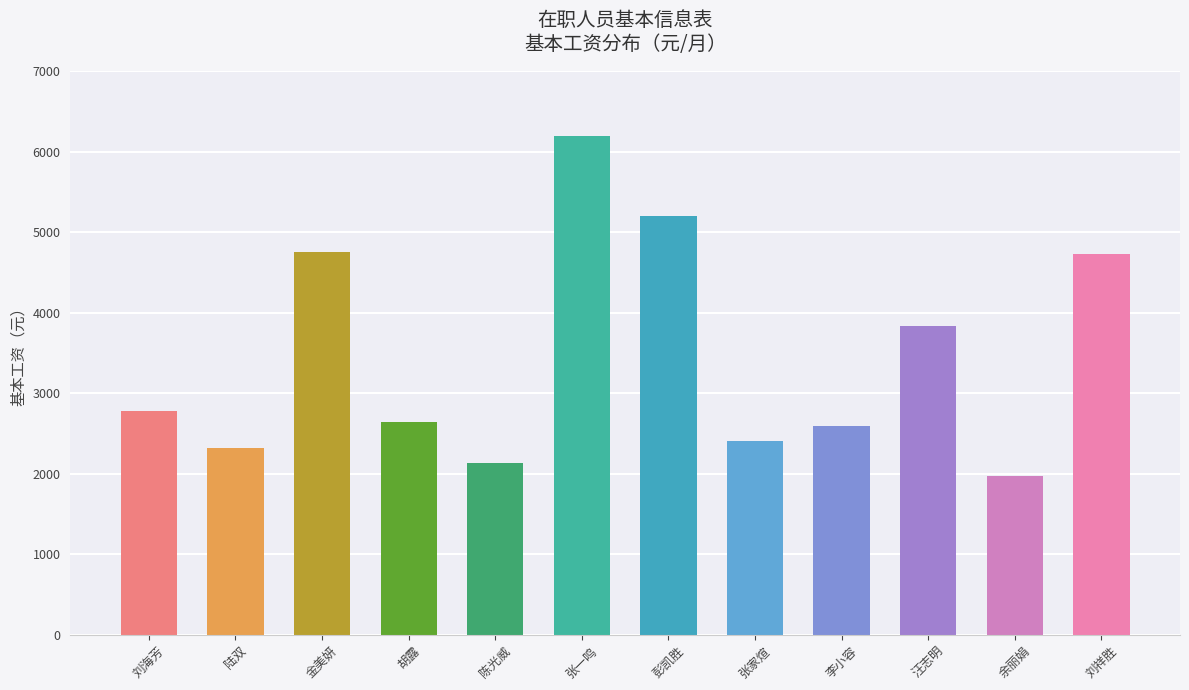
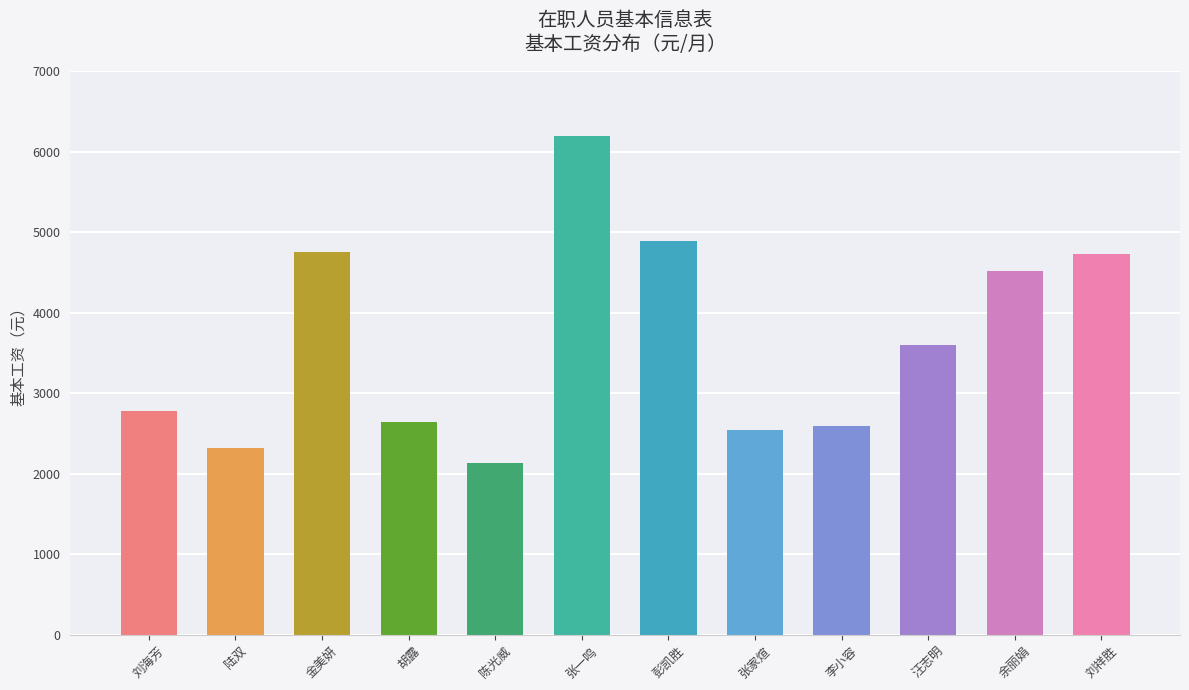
  {
    "刘海芳": 2800,
    "陆双": 2300,
    "金美妍": 4800,
    "胡露": 2600,
    "陈光威": 2100,
    "张一鸣": 6200,
-   "彭凯胜": 5200,
-   "张家煊": 2400,
+   "彭凯胜": 4900,
+   "张家煊": 2500,
    "李小容": 2600,
-   "汪志明": 3800,
-   "余丽娟": 2000,
+   "汪志明": 3600,
+   "余丽娟": 4500,
    "刘祥胜": 4700
  }
